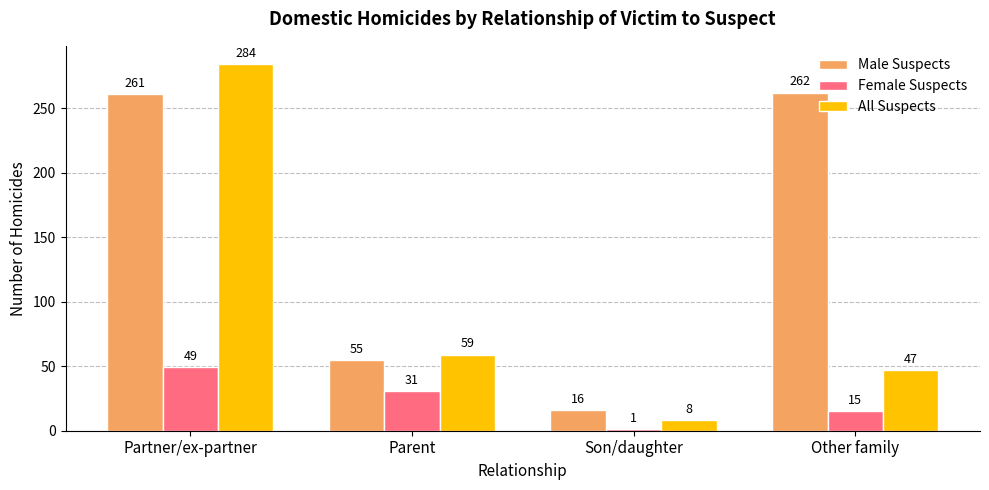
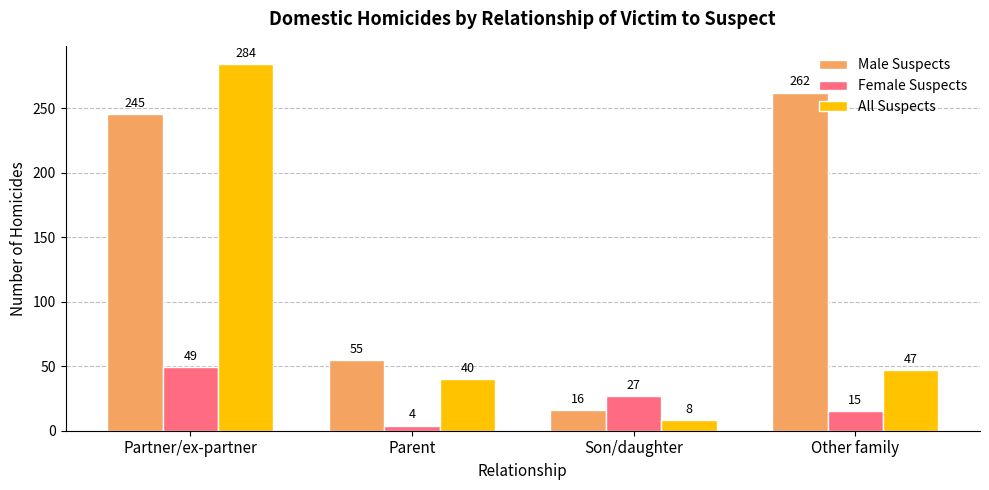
  {
    "Male Suspects": {
-     "Partner/ex-partner": 261,
+     "Partner/ex-partner": 245,
      "Parent": 55,
      "Son/daughter": 16,
      "Other family": 262
    },
    "Female Suspects": {
      "Partner/ex-partner": 49,
-     "Parent": 31,
-     "Son/daughter": 1,
+     "Parent": 4,
+     "Son/daughter": 27,
      "Other family": 15
    },
    "All Suspects": {
      "Partner/ex-partner": 284,
-     "Parent": 59,
+     "Parent": 40,
      "Son/daughter": 8,
      "Other family": 47
    }
  }
